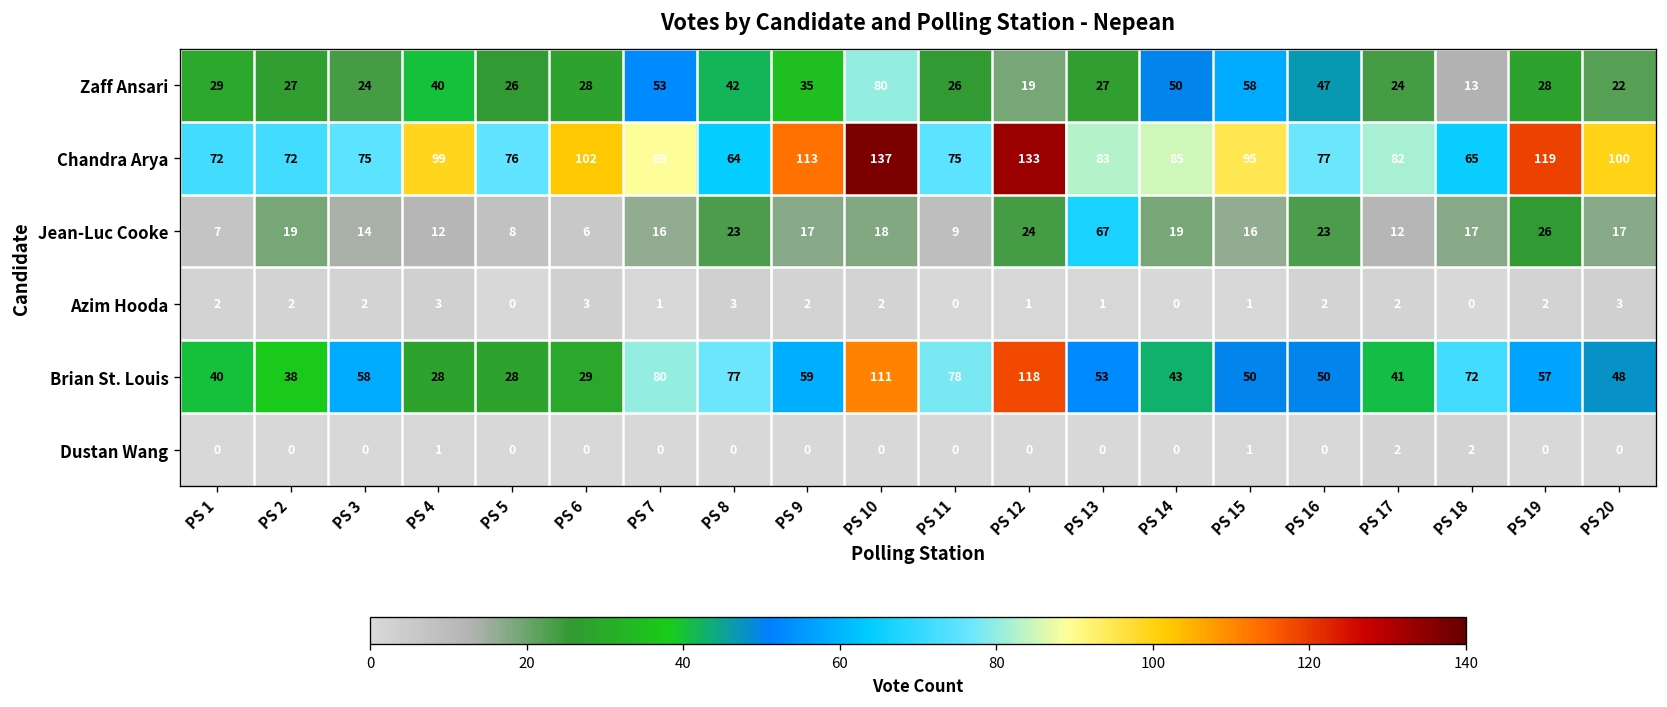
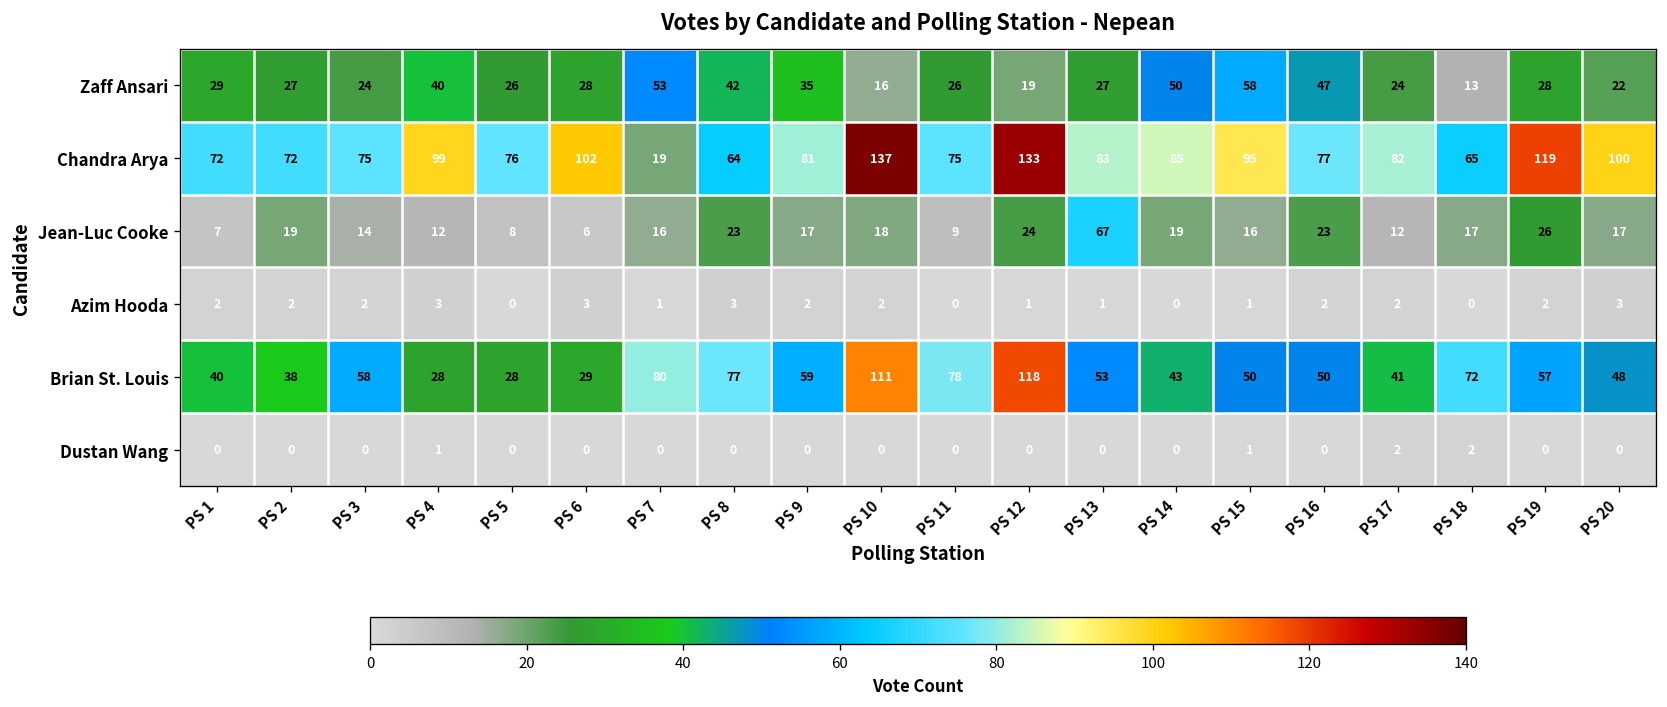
  {
    "Zaff Ansari": {
      "PS 1": 29,
      "PS 2": 27,
      "PS 3": 24,
      "PS 4": 40,
      "PS 5": 26,
      "PS 6": 28,
      "PS 7": 53,
      "PS 8": 42,
      "PS 9": 35,
-     "PS 10": 80,
+     "PS 10": 16,
      "PS 11": 26,
      "PS 12": 19,
      "PS 13": 27,
      "PS 14": 50,
      "PS 15": 58,
      "PS 16": 47,
      "PS 17": 24,
      "PS 18": 13,
      "PS 19": 28,
      "PS 20": 22
    },
    "Chandra Arya": {
      "PS 1": 72,
      "PS 2": 72,
      "PS 3": 75,
      "PS 4": 99,
      "PS 5": 76,
      "PS 6": 102,
-     "PS 7": 89,
+     "PS 7": 19,
      "PS 8": 64,
-     "PS 9": 113,
+     "PS 9": 81,
      "PS 10": 137,
      "PS 11": 75,
      "PS 12": 133,
      "PS 13": 83,
      "PS 14": 85,
      "PS 15": 95,
      "PS 16": 77,
      "PS 17": 82,
      "PS 18": 65,
      "PS 19": 119,
      "PS 20": 100
    },
    "Jean-Luc Cooke": {
      "PS 1": 7,
      "PS 2": 19,
      "PS 3": 14,
      "PS 4": 12,
      "PS 5": 8,
      "PS 6": 6,
      "PS 7": 16,
      "PS 8": 23,
      "PS 9": 17,
      "PS 10": 18,
      "PS 11": 9,
      "PS 12": 24,
      "PS 13": 67,
      "PS 14": 19,
      "PS 15": 16,
      "PS 16": 23,
      "PS 17": 12,
      "PS 18": 17,
      "PS 19": 26,
      "PS 20": 17
    },
    "Brian St. Louis": {
      "PS 1": 40,
      "PS 2": 38,
      "PS 3": 58,
      "PS 4": 28,
      "PS 5": 28,
      "PS 6": 29,
      "PS 7": 80,
      "PS 8": 77,
      "PS 9": 59,
      "PS 10": 111,
      "PS 11": 78,
      "PS 12": 118,
      "PS 13": 53,
      "PS 14": 43,
      "PS 15": 50,
      "PS 16": 50,
      "PS 17": 41,
      "PS 18": 72,
      "PS 19": 57,
      "PS 20": 48
    }
  }
